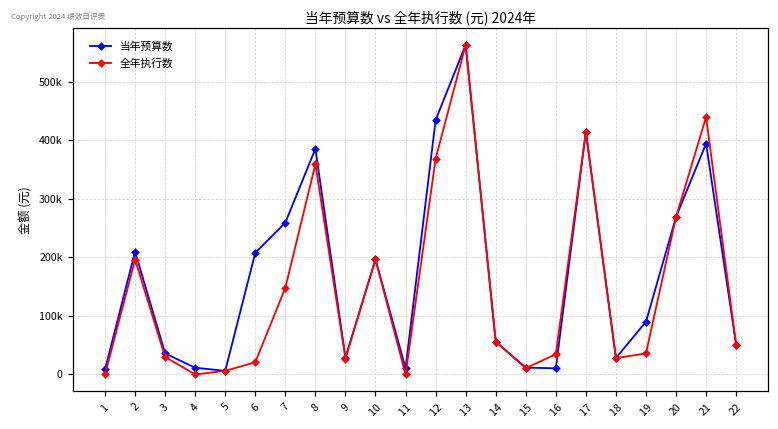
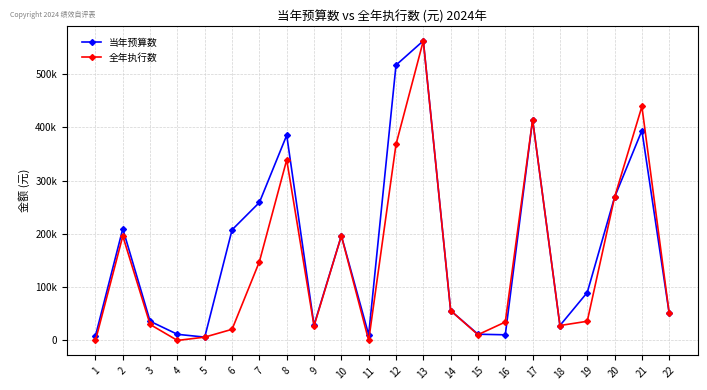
  {
    "当年预算数": {
      "1": 10000,
      "2": 210000,
      "3": 40000,
      "4": 10000,
      "6": 210000,
      "7": 260000,
      "8": 390000,
      "11": 10000,
-     "12": 430000,
+     "12": 520000,
      "16": 10000,
      "19": 90000,
      "21": 390000
    },
    "全年执行数": {
      "1": 0,
      "2": 200000,
      "3": 30000,
      "4": 0,
      "6": 20000,
      "7": 150000,
-     "8": 360000,
+     "8": 340000,
      "11": 0,
      "12": 370000,
      "16": 30000,
      "19": 40000,
      "21": 440000
    }
  }
